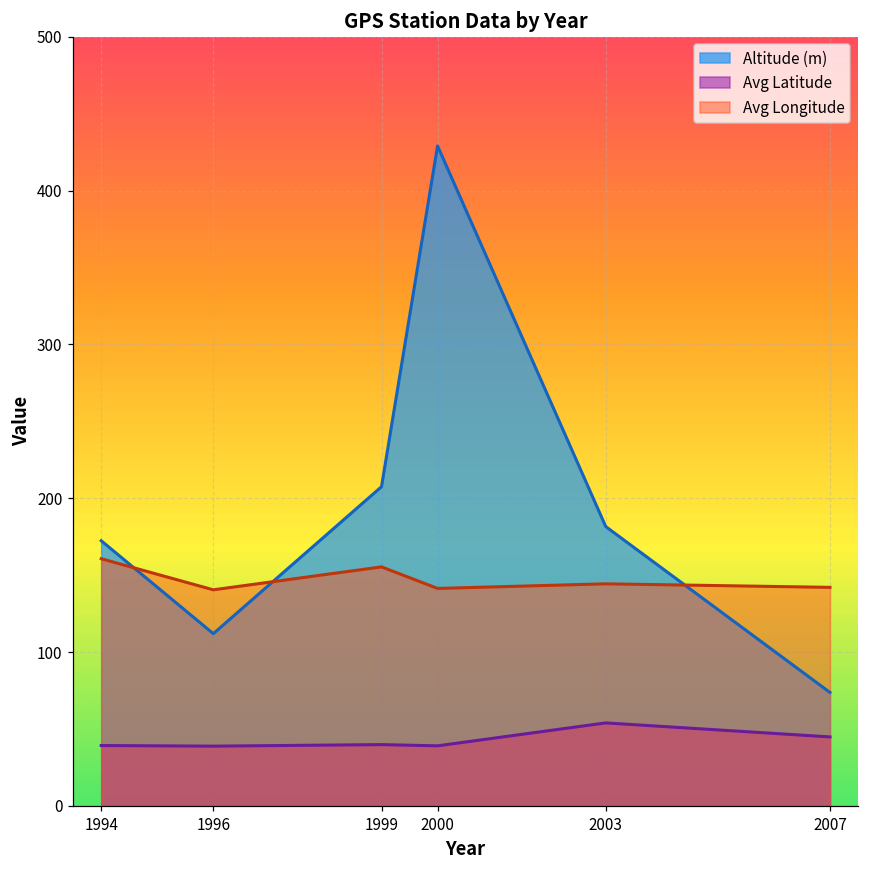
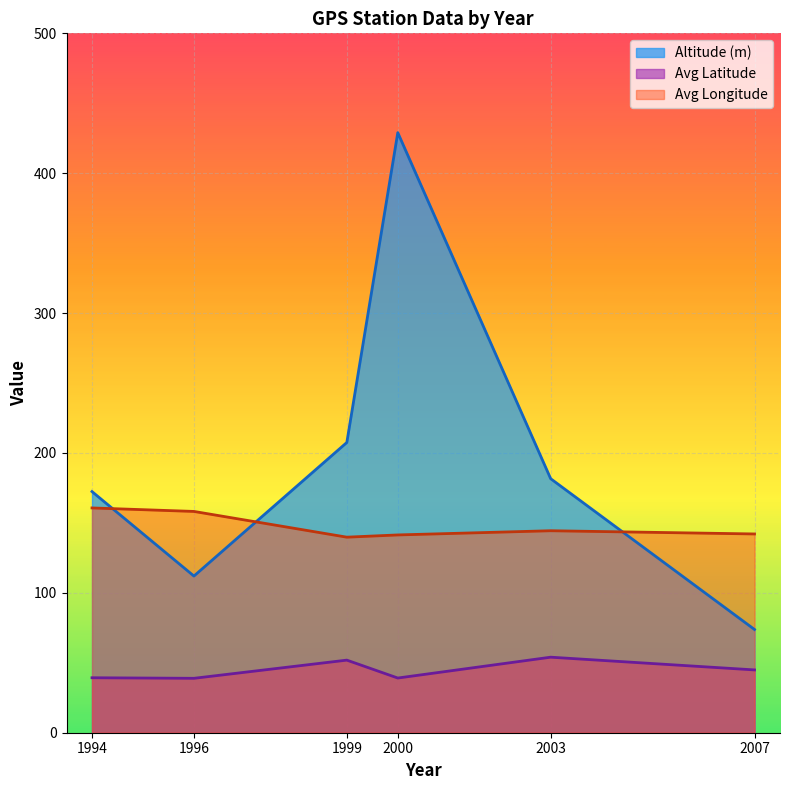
  {
    "Altitude (m)": {
      "1994": 172,
      "1996": 112,
      "1999": 208,
      "2000": 429,
      "2003": 182,
      "2007": 74
    },
    "Avg Latitude": {
      "1994": 39,
      "1996": 39,
-     "1999": 40,
+     "1999": 52,
      "2000": 39,
      "2003": 54,
      "2007": 45
    },
    "Avg Longitude": {
      "1994": 161,
-     "1996": 141,
-     "1999": 155,
+     "1996": 158,
+     "1999": 140,
      "2000": 141,
      "2003": 144,
      "2007": 142
    }
  }
